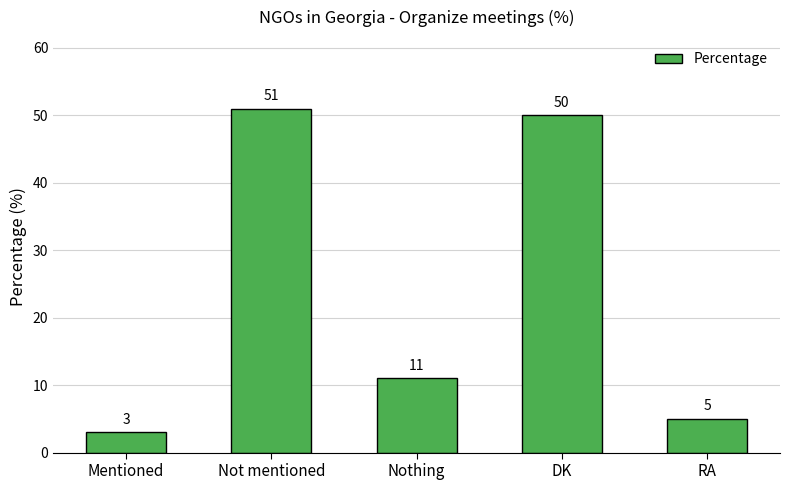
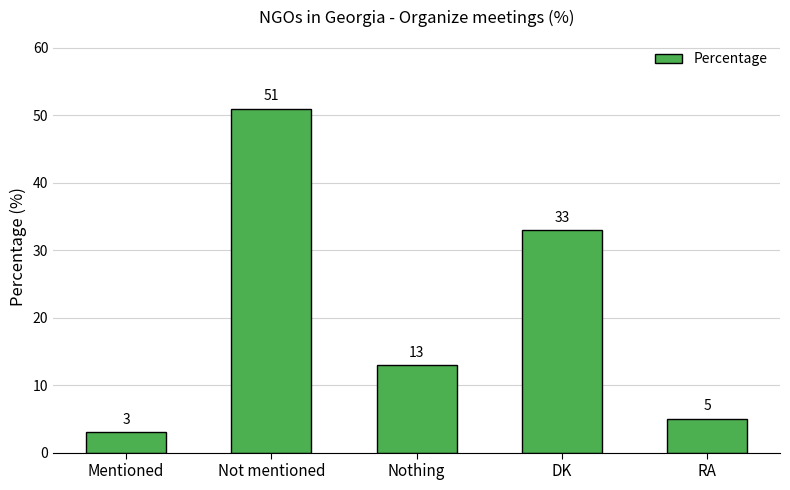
  {
    "Mentioned": 3,
    "Not mentioned": 51,
-   "Nothing": 11,
-   "DK": 50,
+   "Nothing": 13,
+   "DK": 33,
    "RA": 5
  }
